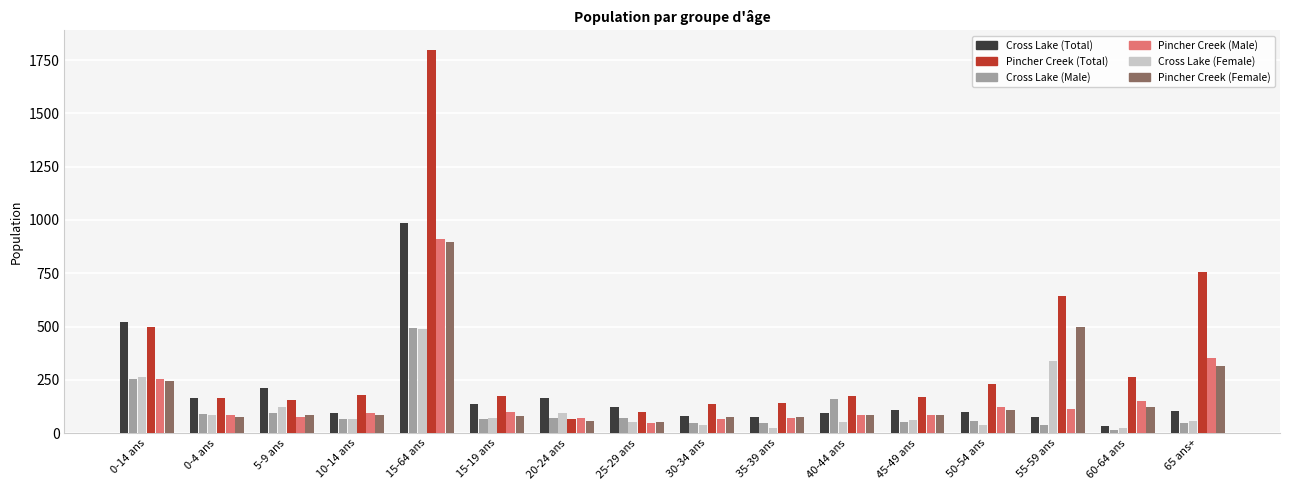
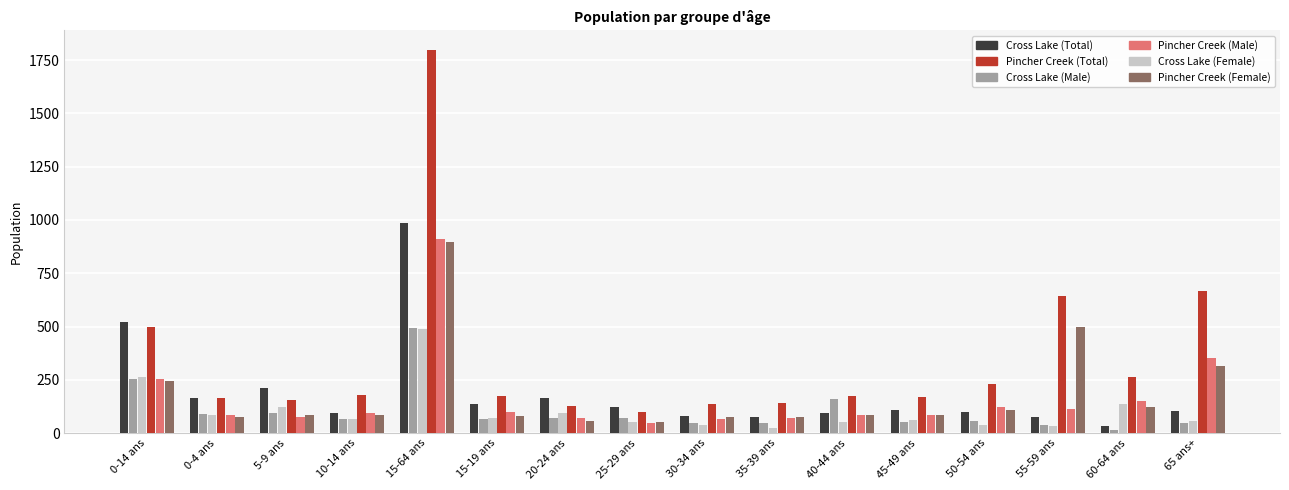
  {
    "Cross Lake (Total)": {
      "0-14 ans": 520,
      "0-4 ans": 170,
      "5-9 ans": 210,
      "10-14 ans": 100,
      "15-64 ans": 990,
      "15-19 ans": 140,
      "20-24 ans": 170,
      "25-29 ans": 120,
      "30-34 ans": 80,
      "35-39 ans": 80,
      "40-44 ans": 100,
      "45-49 ans": 110,
      "50-54 ans": 100,
      "55-59 ans": 80,
      "60-64 ans": 40,
      "65 ans+": 110
    },
    "Cross Lake (Male)": {
      "0-14 ans": 260,
      "0-4 ans": 90,
      "5-9 ans": 100,
      "10-14 ans": 70,
      "15-64 ans": 500,
      "15-19 ans": 70,
      "20-24 ans": 70,
      "25-29 ans": 70,
      "30-34 ans": 50,
      "35-39 ans": 50,
      "40-44 ans": 160,
      "45-49 ans": 50,
      "50-54 ans": 60,
      "55-59 ans": 40,
      "60-64 ans": 20,
      "65 ans+": 50
    },
    "Cross Lake (Female)": {
      "0-14 ans": 270,
      "0-4 ans": 90,
      "5-9 ans": 120,
      "10-14 ans": 70,
      "15-64 ans": 490,
      "15-19 ans": 70,
      "20-24 ans": 100,
      "25-29 ans": 50,
      "30-34 ans": 40,
      "35-39 ans": 30,
      "40-44 ans": 50,
      "45-49 ans": 60,
      "50-54 ans": 40,
-     "55-59 ans": 340,
-     "60-64 ans": 30,
+     "55-59 ans": 40,
+     "60-64 ans": 140,
      "65 ans+": 60
    },
    "Pincher Creek (Total)": {
      "0-14 ans": 500,
      "0-4 ans": 170,
      "5-9 ans": 160,
      "10-14 ans": 180,
      "15-64 ans": 1800,
      "15-19 ans": 180,
-     "20-24 ans": 60,
+     "20-24 ans": 130,
      "25-29 ans": 100,
      "30-34 ans": 140,
      "35-39 ans": 140,
      "40-44 ans": 180,
      "45-49 ans": 170,
      "50-54 ans": 230,
      "55-59 ans": 650,
      "60-64 ans": 270,
-     "65 ans+": 760
+     "65 ans+": 670
    },
    "Pincher Creek (Male)": {
      "0-14 ans": 260,
      "0-4 ans": 90,
      "5-9 ans": 80,
      "10-14 ans": 100,
      "15-64 ans": 910,
      "15-19 ans": 100,
      "20-24 ans": 70,
      "25-29 ans": 50,
      "30-34 ans": 70,
      "35-39 ans": 70,
      "40-44 ans": 90,
      "45-49 ans": 90,
      "50-54 ans": 120,
      "55-59 ans": 120,
      "60-64 ans": 150,
      "65 ans+": 350
    },
    "Pincher Creek (Female)": {
      "0-14 ans": 250,
      "0-4 ans": 80,
      "5-9 ans": 90,
      "10-14 ans": 90,
      "15-64 ans": 900,
      "15-19 ans": 80,
      "20-24 ans": 60,
      "25-29 ans": 50,
      "30-34 ans": 80,
      "35-39 ans": 80,
      "40-44 ans": 90,
      "45-49 ans": 90,
      "50-54 ans": 110,
      "55-59 ans": 500,
      "60-64 ans": 120,
      "65 ans+": 320
    }
  }
